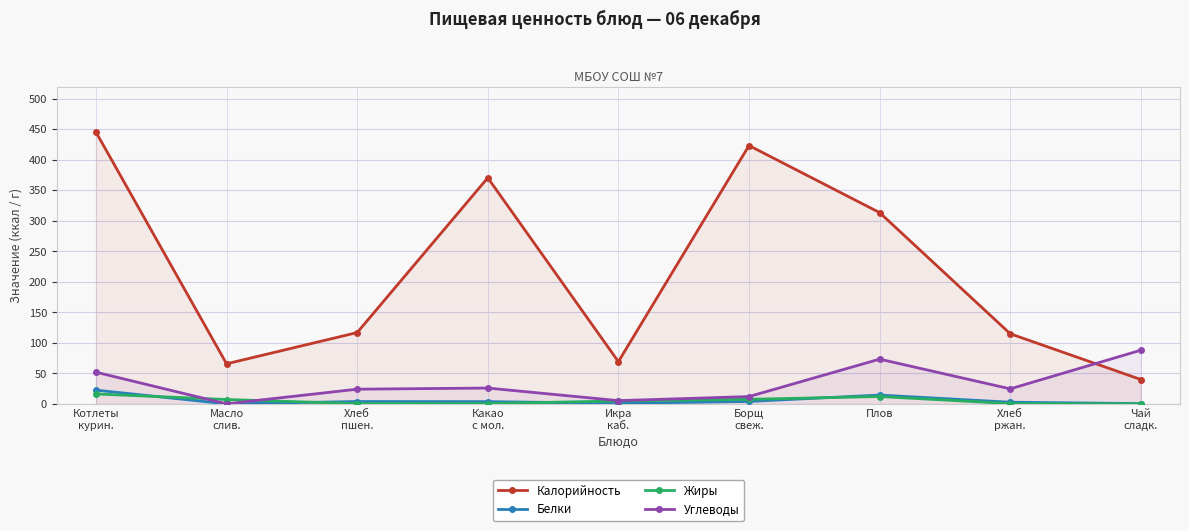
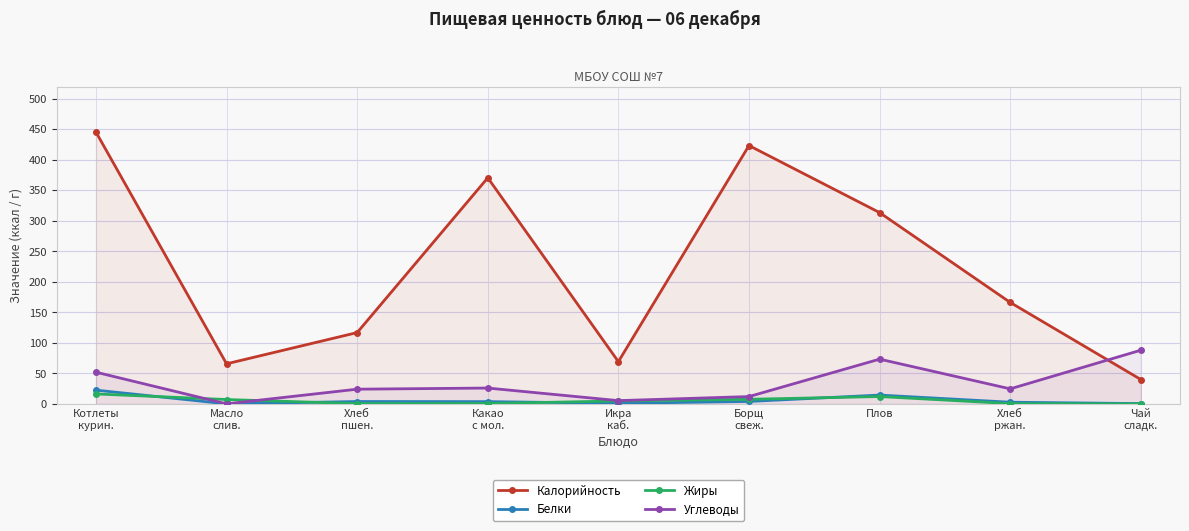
  {
    "Калорийность": {
      "Котлеты курин.": 450,
      "Масло слив.": 70,
      "Хлеб пшен.": 120,
      "Какао с мол.": 370,
      "Икра каб.": 70,
      "Борщ свеж.": 420,
      "Плов": 310,
-     "Хлеб ржан.": 110,
+     "Хлеб ржан.": 170,
      "Чай сладк.": 40
    },
    "Белки": {
      "Котлеты курин.": 20
    },
    "Жиры": {
      "Котлеты курин.": 20,
      "Масло слив.": 10
    },
    "Углеводы": {
      "Котлеты курин.": 50,
      "Хлеб пшен.": 20,
      "Какао с мол.": 30,
      "Борщ свеж.": 10,
      "Плов": 70,
      "Хлеб ржан.": 20,
      "Чай сладк.": 90
    }
  }
